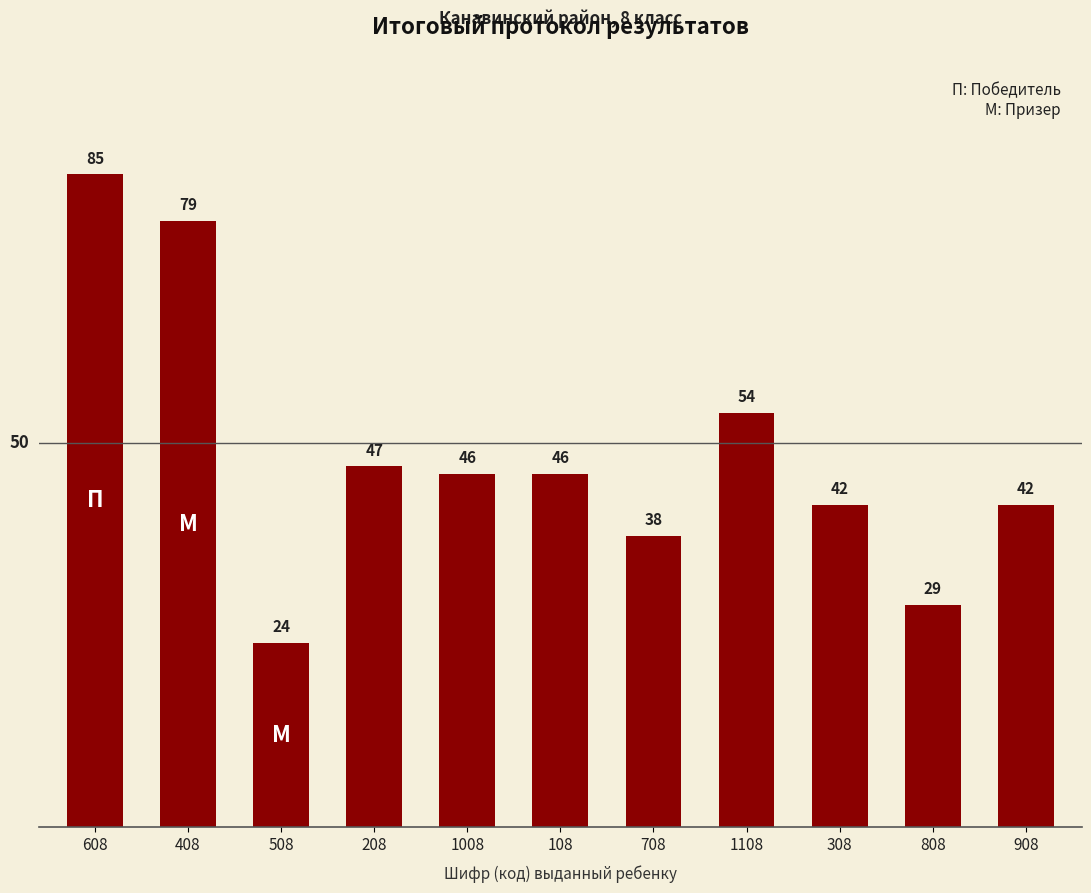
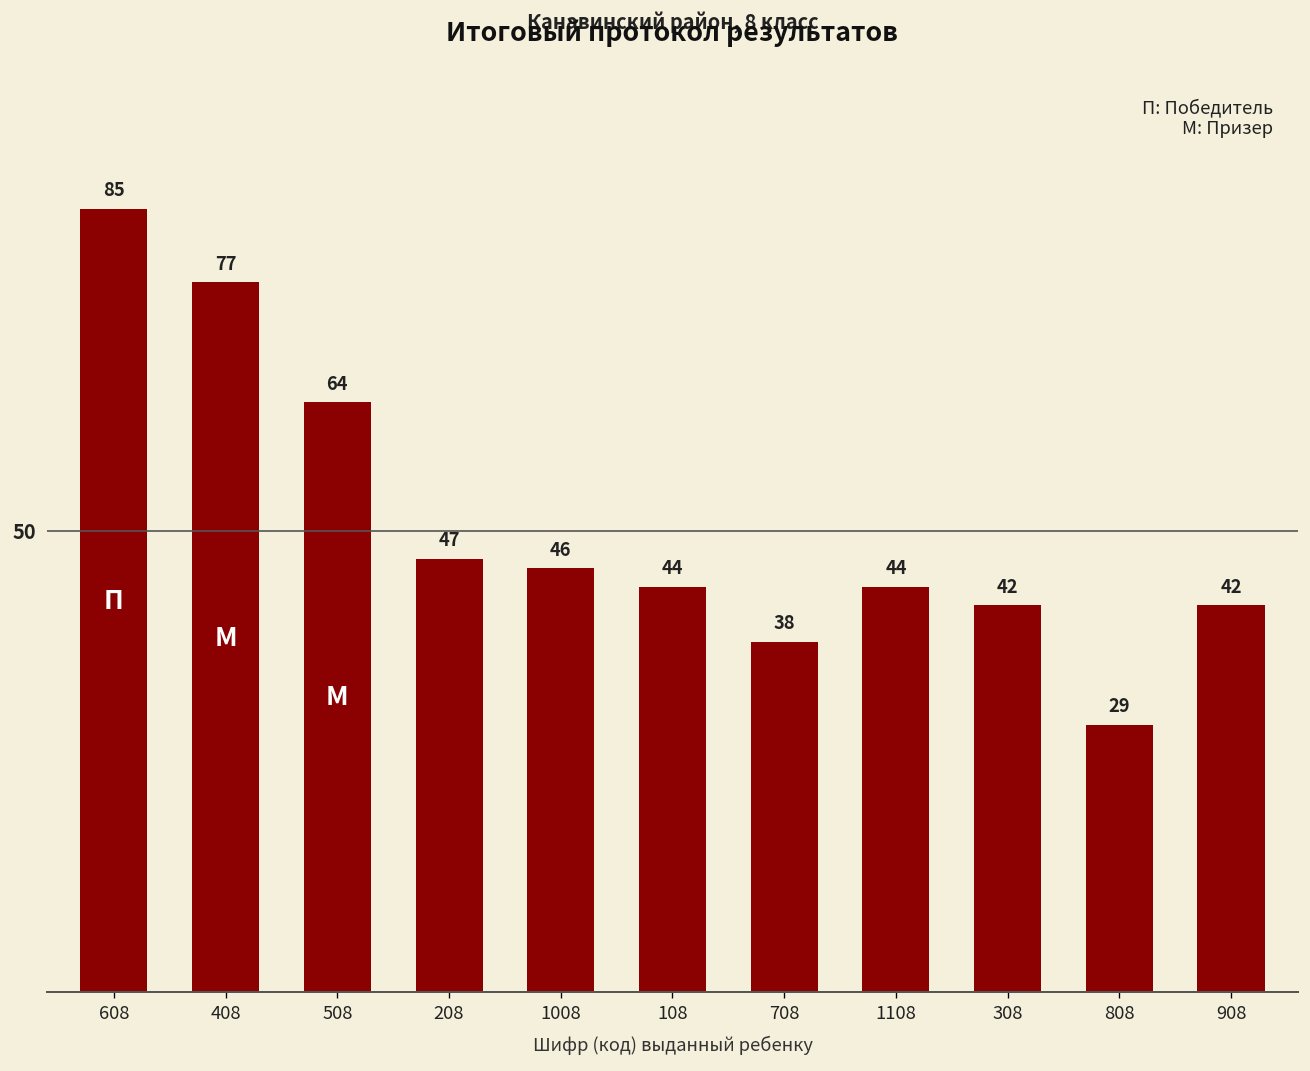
  {
    "608": 85,
-   "408": 79,
-   "508": 24,
+   "408": 77,
+   "508": 64,
    "208": 47,
    "1008": 46,
-   "108": 46,
+   "108": 44,
    "708": 38,
-   "1108": 54,
+   "1108": 44,
    "308": 42,
    "808": 29,
    "908": 42
  }
